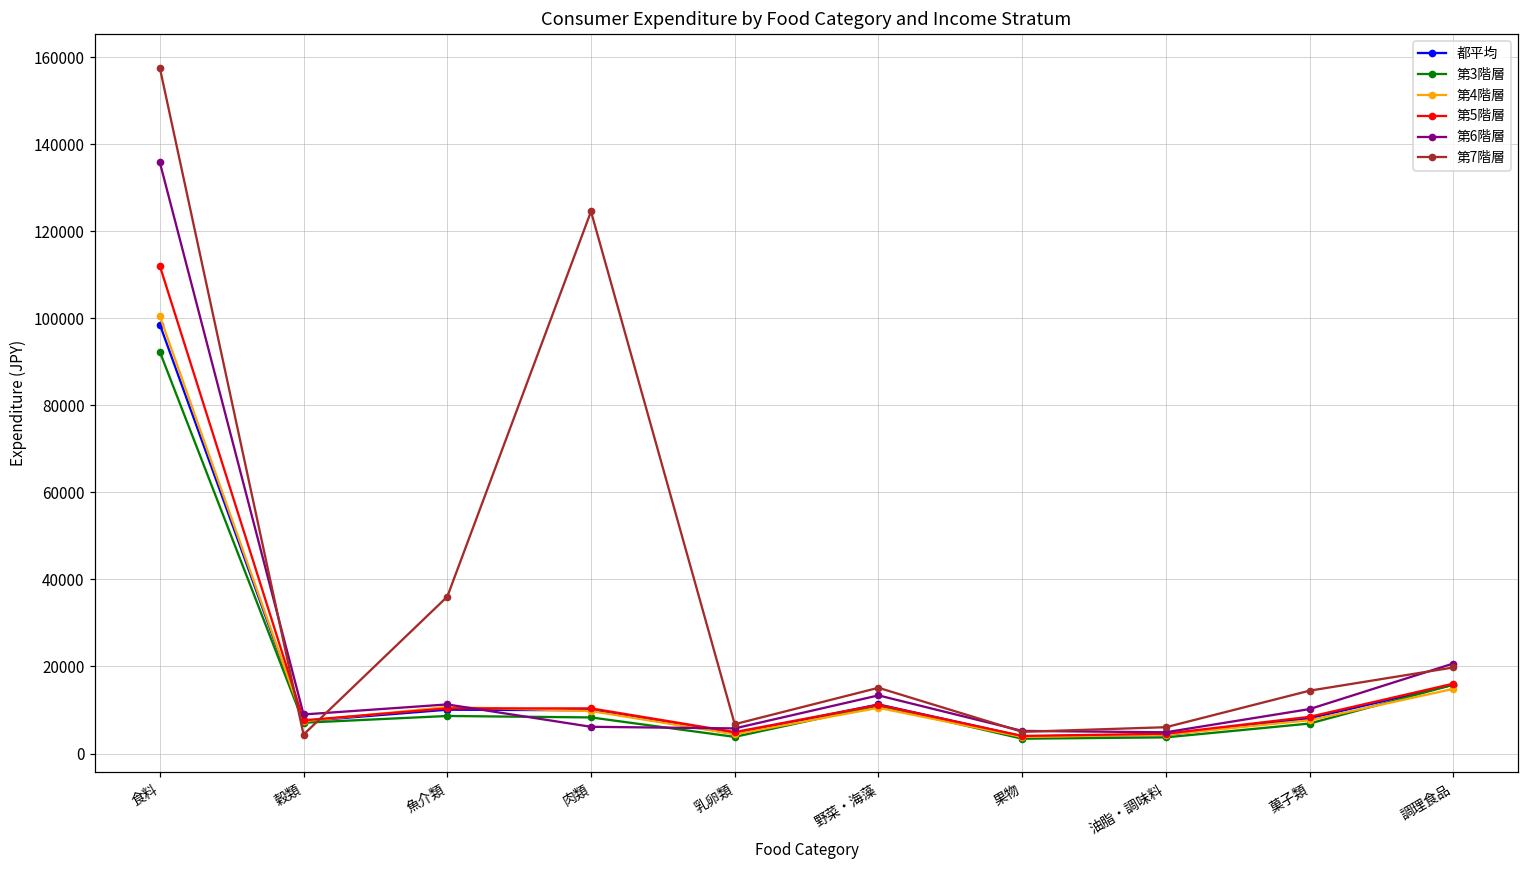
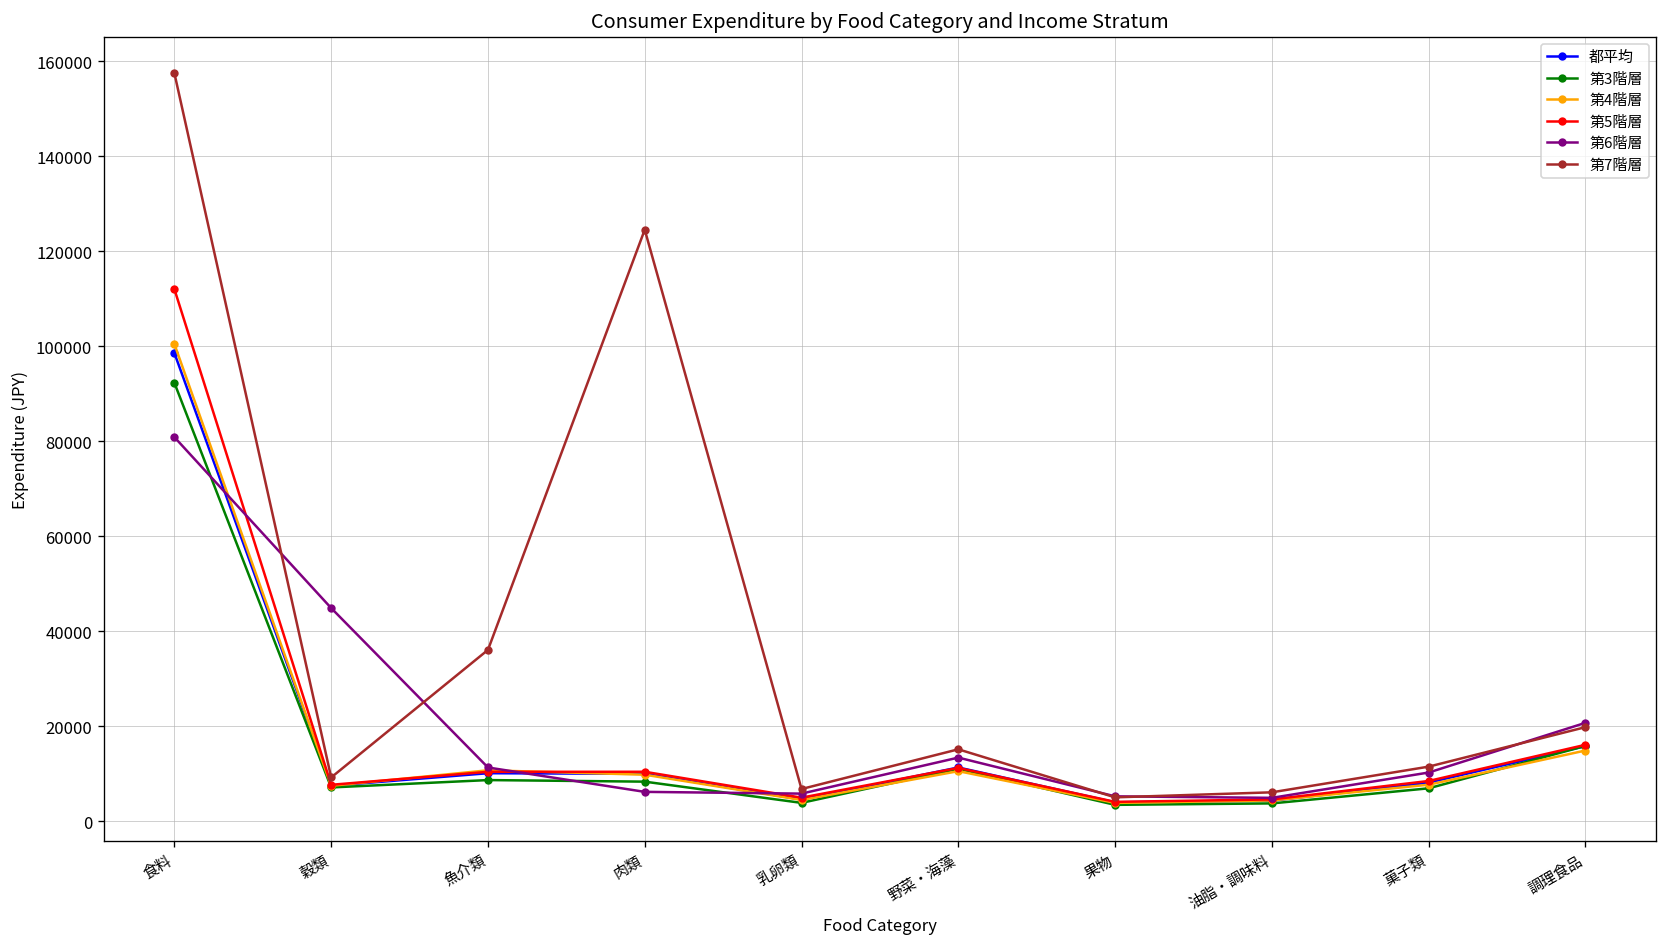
  {
    "都平均": {
      "食料": 99000
    },
    "第3階層": {
      "食料": 92000,
      "魚介類": 9000,
      "肉類": 8000,
      "菓子類": 7000
    },
    "第4階層": {
      "食料": 100000,
      "調理食品": 15000
    },
    "第5階層": {
      "食料": 112000
    },
    "第6階層": {
-     "食料": 136000,
-     "穀類": 9000,
+     "食料": 81000,
+     "穀類": 45000,
      "肉類": 6000,
      "乳卵類": 6000,
      "野菜・海藻": 13000,
      "菓子類": 10000,
      "調理食品": 21000
    },
    "第7階層": {
      "食料": 158000,
-     "穀類": 4000,
+     "穀類": 9000,
      "魚介類": 36000,
      "肉類": 125000,
      "乳卵類": 7000,
      "野菜・海藻": 15000,
      "油脂・調味料": 6000,
-     "菓子類": 14000,
+     "菓子類": 11000,
      "調理食品": 20000
    }
  }
